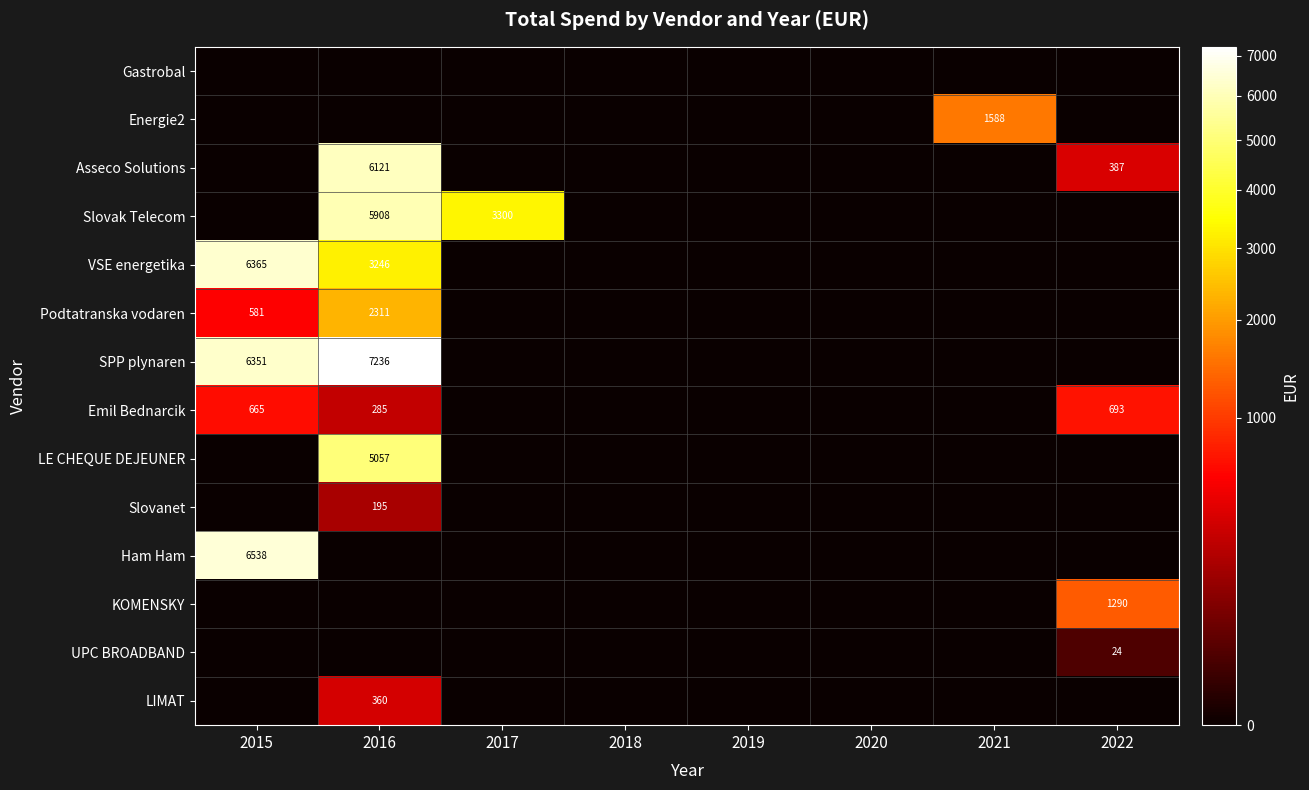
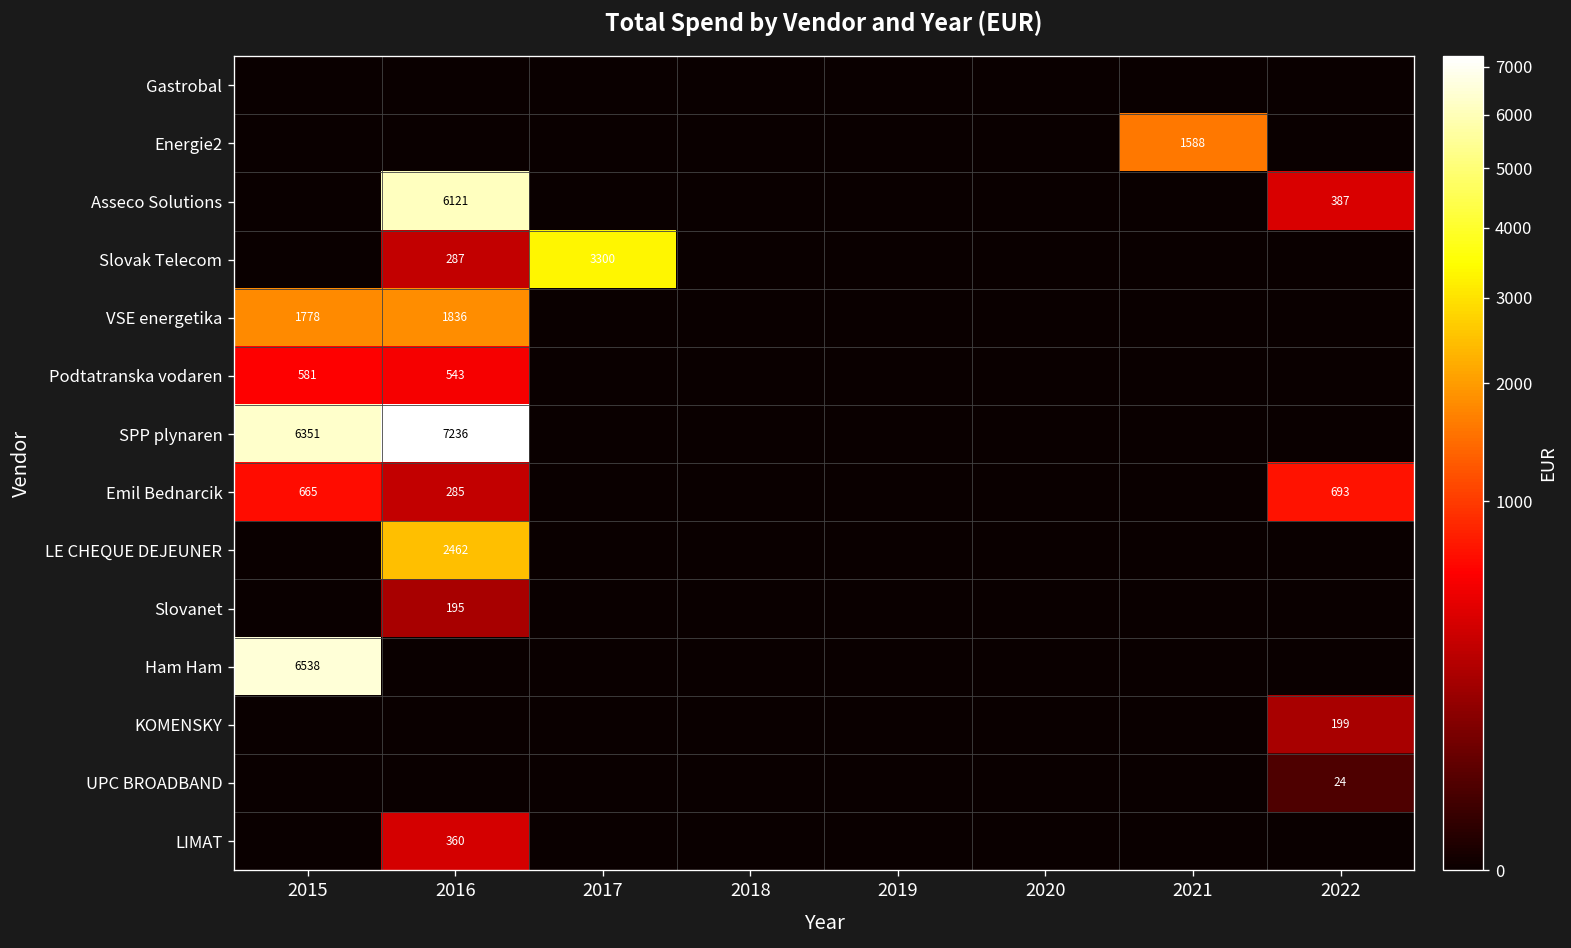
  {
    "Energie2": {
      "2021": 1588
    },
    "Asseco Solutions": {
      "2016": 6121,
      "2022": 387
    },
    "Slovak Telecom": {
-     "2016": 5908,
+     "2016": 287,
      "2017": 3300
    },
    "VSE energetika": {
-     "2015": 6365,
-     "2016": 3246
+     "2015": 1778,
+     "2016": 1836
    },
    "Podtatranska vodaren": {
      "2015": 581,
-     "2016": 2311
+     "2016": 543
    },
    "SPP plynaren": {
      "2015": 6351,
      "2016": 7236
    },
    "Emil Bednarcik": {
      "2015": 665,
      "2016": 285,
      "2022": 693
    },
    "LE CHEQUE DEJEUNER": {
-     "2016": 5057
+     "2016": 2462
    },
    "Slovanet": {
      "2016": 195
    },
    "Ham Ham": {
      "2015": 6538
    },
    "KOMENSKY": {
-     "2022": 1290
+     "2022": 199
    },
    "UPC BROADBAND": {
      "2022": 24
    },
    "LIMAT": {
      "2016": 360
    }
  }
